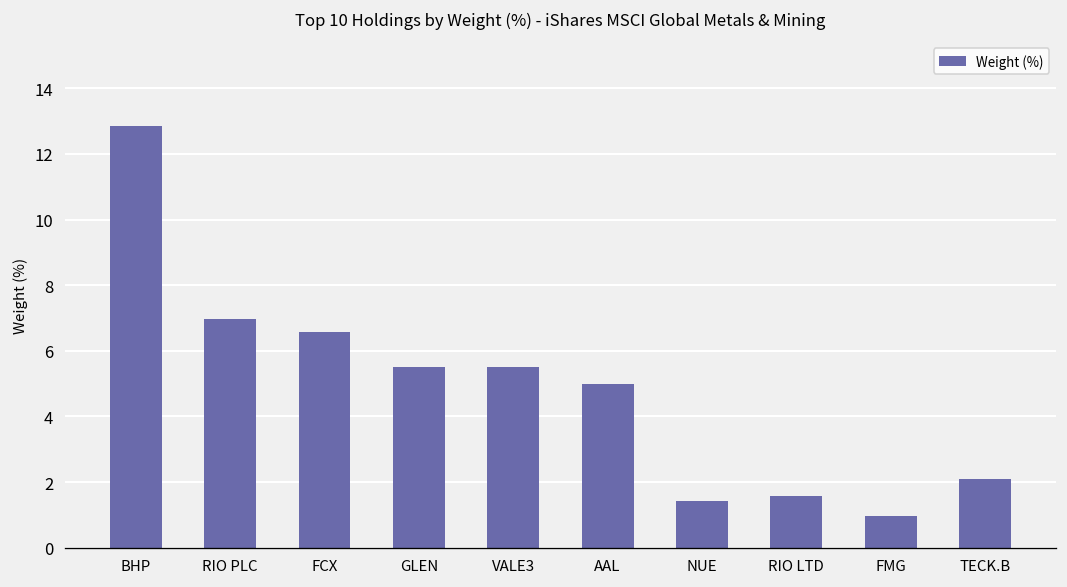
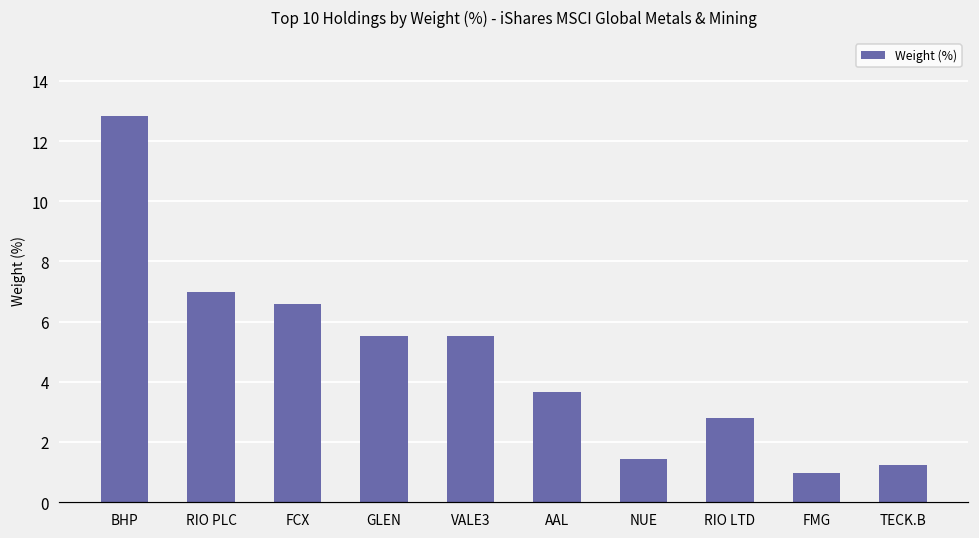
  {
    "BHP": 12.9,
    "RIO PLC": 7.0,
    "FCX": 6.6,
    "GLEN": 5.5,
    "VALE3": 5.5,
-   "AAL": 5.0,
+   "AAL": 3.7,
    "NUE": 1.4,
-   "RIO LTD": 1.6,
+   "RIO LTD": 2.8,
    "FMG": 1.0,
-   "TECK.B": 2.1
+   "TECK.B": 1.2
  }
